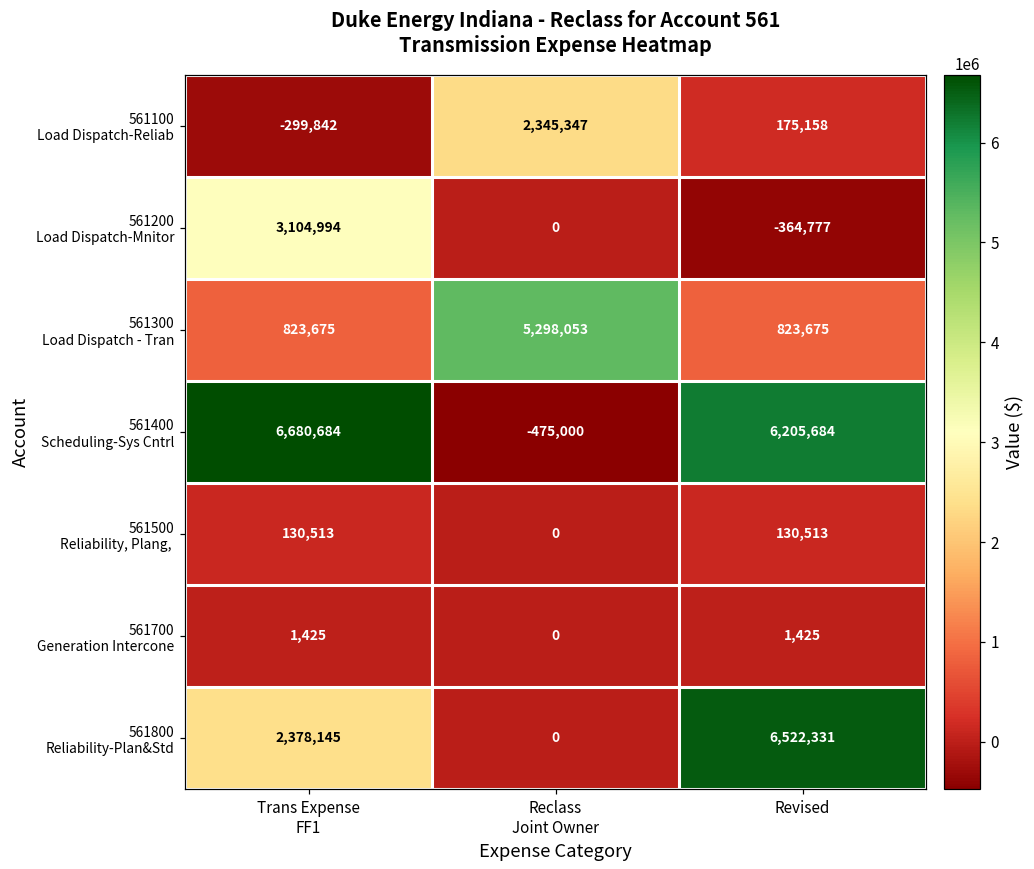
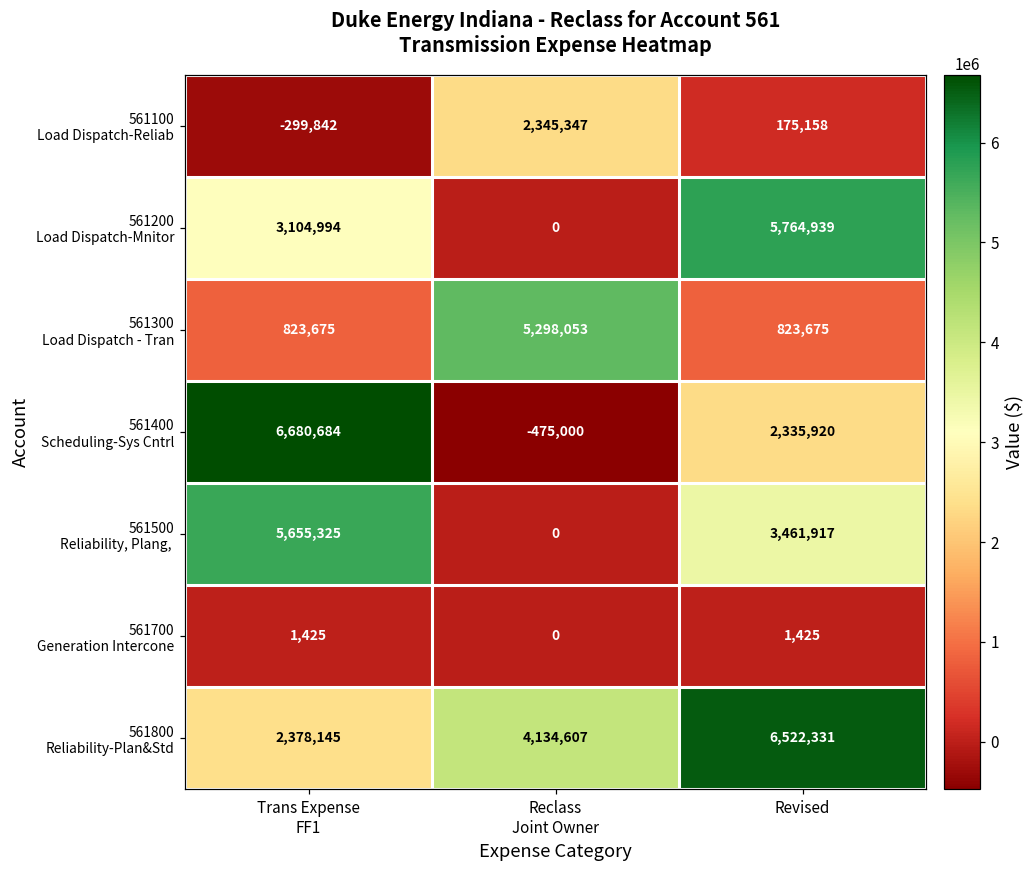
  {
    "561100 Load Dispatch-Reliab": {
      "Trans Expense FF1": "-299,842",
      "Reclass Joint Owner": "2,345,347",
      "Revised": "175,158"
    },
    "561200 Load Dispatch-Mnitor": {
      "Trans Expense FF1": "3,104,994",
      "Reclass Joint Owner": "0",
-     "Revised": "-364,777"
+     "Revised": "5,764,939"
    },
    "561300 Load Dispatch - Tran": {
      "Trans Expense FF1": "823,675",
      "Reclass Joint Owner": "5,298,053",
      "Revised": "823,675"
    },
    "561400 Scheduling-Sys Cntrl": {
      "Trans Expense FF1": "6,680,684",
      "Reclass Joint Owner": "-475,000",
-     "Revised": "6,205,684"
+     "Revised": "2,335,920"
    },
    "561500 Reliability, Plang,": {
-     "Trans Expense FF1": "130,513",
+     "Trans Expense FF1": "5,655,325",
      "Reclass Joint Owner": "0",
-     "Revised": "130,513"
+     "Revised": "3,461,917"
    },
    "561700 Generation Intercone": {
      "Trans Expense FF1": "1,425",
      "Reclass Joint Owner": "0",
      "Revised": "1,425"
    },
    "561800 Reliability-Plan&Std": {
      "Trans Expense FF1": "2,378,145",
-     "Reclass Joint Owner": "0",
+     "Reclass Joint Owner": "4,134,607",
      "Revised": "6,522,331"
    }
  }
